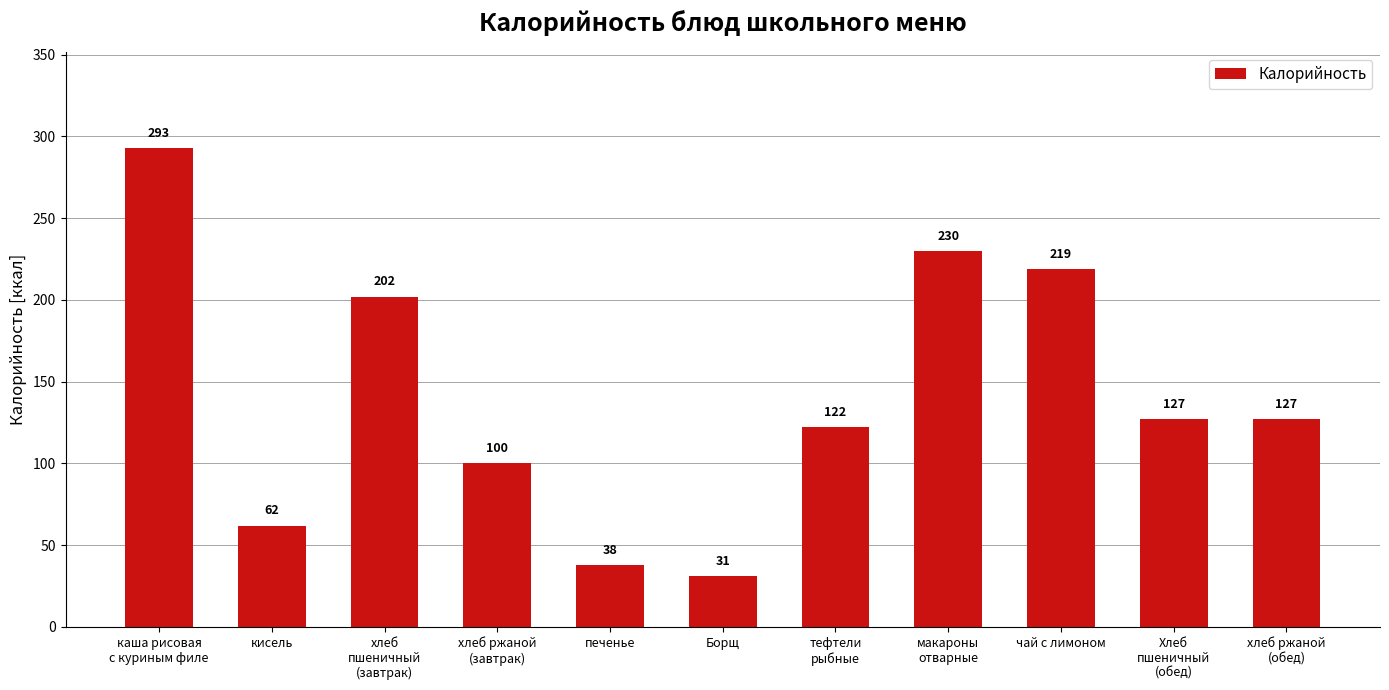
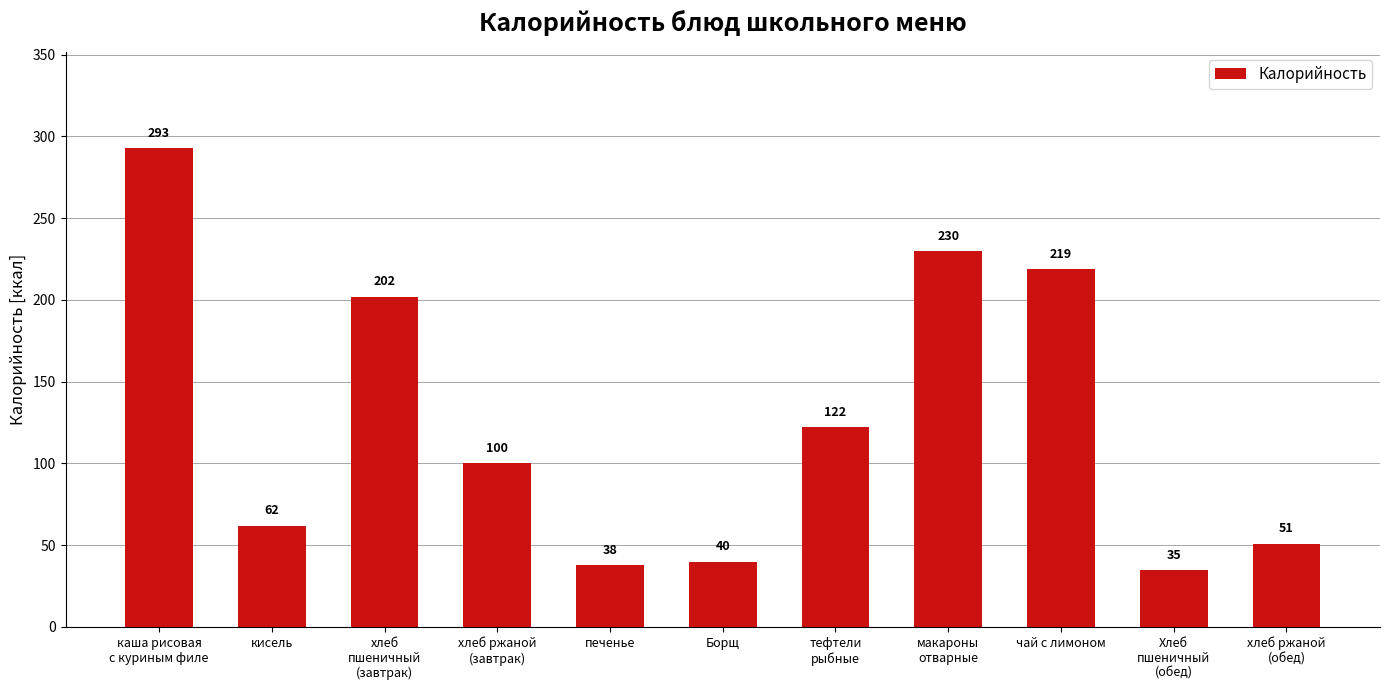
  {
    "каша рисовая с куриным филе": 293,
    "кисель": 62,
    "хлеб пшеничный (завтрак)": 202,
    "хлеб ржаной (завтрак)": 100,
    "печенье": 38,
-   "Борщ": 31,
+   "Борщ": 40,
    "тефтели рыбные": 122,
    "макароны отварные": 230,
    "чай с лимоном": 219,
-   "Хлеб пшеничный (обед)": 127,
-   "хлеб ржаной (обед)": 127
+   "Хлеб пшеничный (обед)": 35,
+   "хлеб ржаной (обед)": 51
  }
